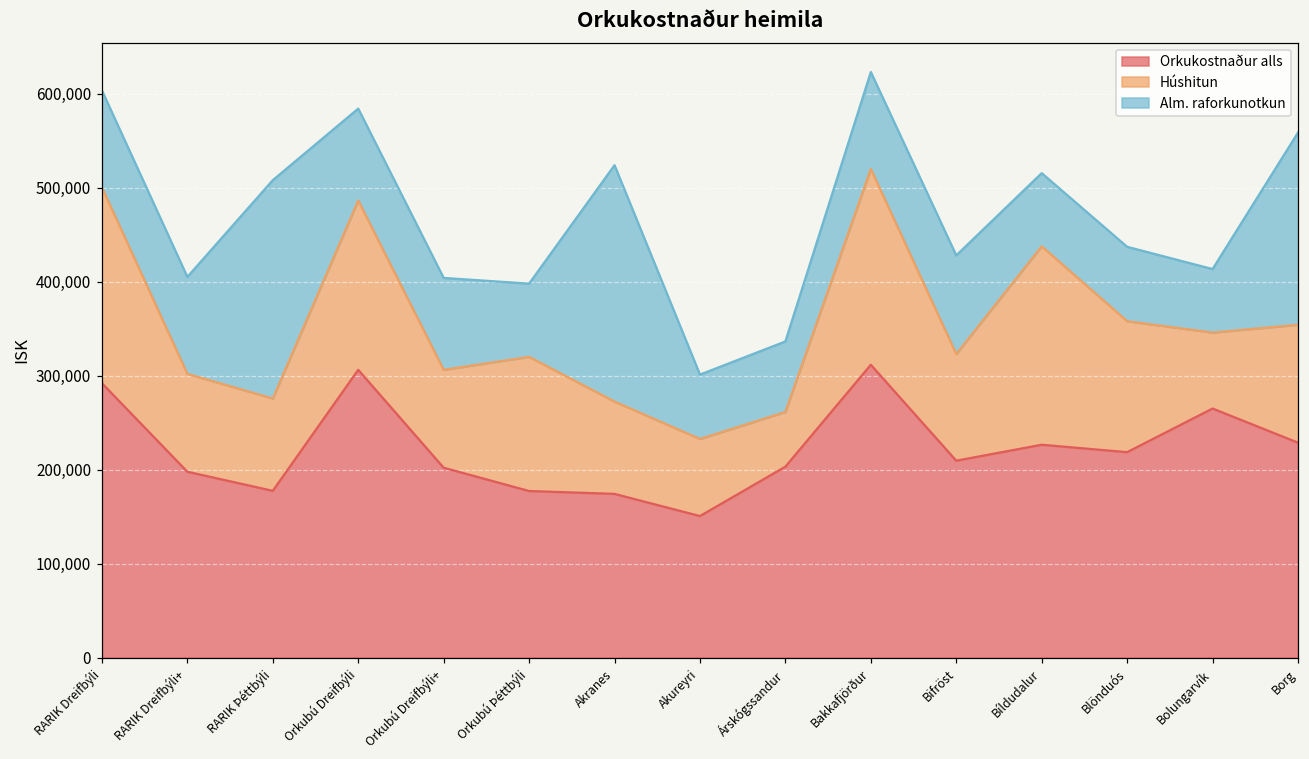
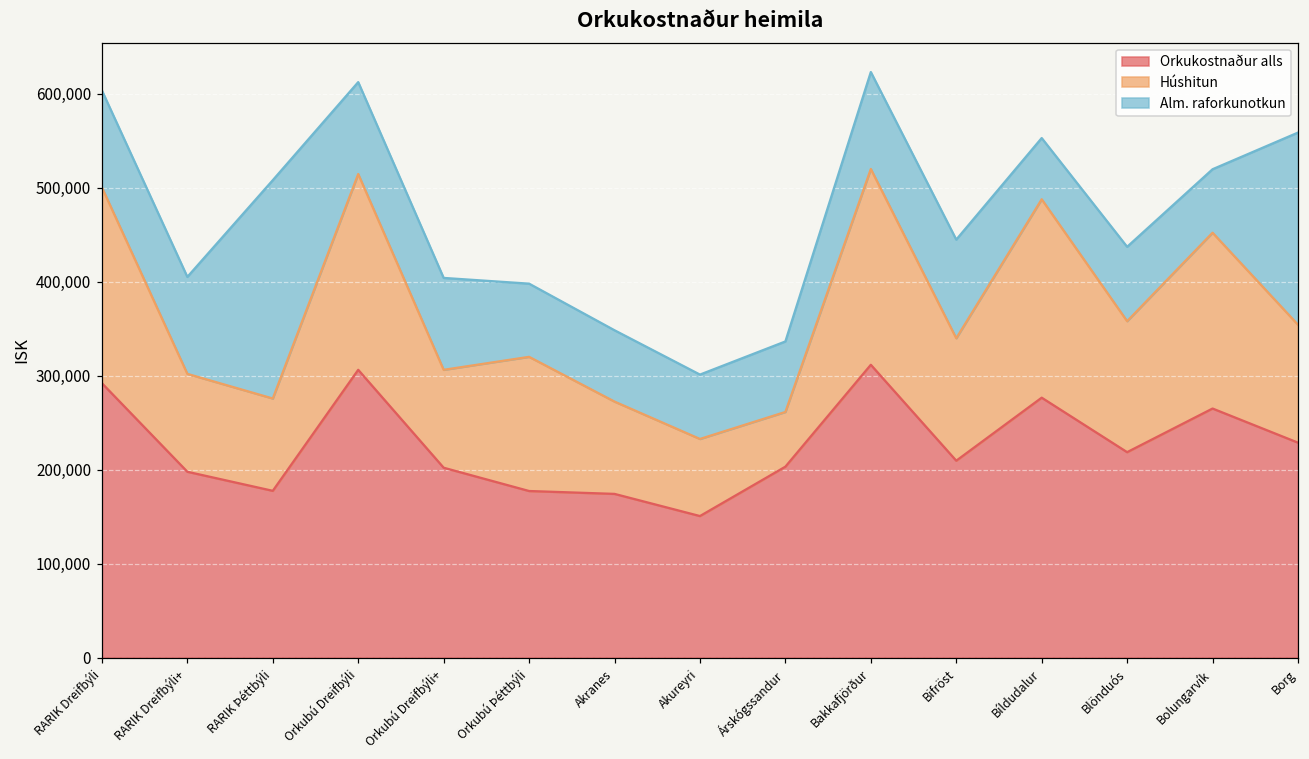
  {
    "Orkukostnaður alls": {
      "RARIK Dreifbýli": "290,000",
      "RARIK Dreifbýli+": "200,000",
      "RARIK Þéttbýli": "180,000",
      "Orkubú Dreifbýli": "310,000",
      "Orkubú Dreifbýli+": "200,000",
      "Orkubú Þéttbýli": "180,000",
      "Akranes": "170,000",
      "Akureyri": "150,000",
      "Árskógssandur": "200,000",
      "Bakkafjörður": "310,000",
      "Bifröst": "210,000",
-     "Bíldudalur": "230,000",
+     "Bíldudalur": "280,000",
      "Blönduós": "220,000",
      "Bolungarvík": "270,000",
      "Borg": "230,000"
    },
    "Húshitun": {
      "RARIK Dreifbýli": "210,000",
      "RARIK Dreifbýli+": "100,000",
      "RARIK Þéttbýli": "100,000",
-     "Orkubú Dreifbýli": "180,000",
+     "Orkubú Dreifbýli": "210,000",
      "Orkubú Dreifbýli+": "100,000",
      "Orkubú Þéttbýli": "140,000",
      "Akranes": "100,000",
      "Akureyri": "80,000",
      "Árskógssandur": "60,000",
      "Bakkafjörður": "210,000",
-     "Bifröst": "110,000",
+     "Bifröst": "130,000",
      "Bíldudalur": "210,000",
      "Blönduós": "140,000",
-     "Bolungarvík": "80,000",
+     "Bolungarvík": "190,000",
      "Borg": "130,000"
    },
    "Alm. raforkunotkun": {
      "RARIK Dreifbýli": "100,000",
      "RARIK Dreifbýli+": "100,000",
      "RARIK Þéttbýli": "230,000",
      "Orkubú Dreifbýli": "100,000",
      "Orkubú Dreifbýli+": "100,000",
      "Orkubú Þéttbýli": "80,000",
-     "Akranes": "250,000",
+     "Akranes": "80,000",
      "Akureyri": "70,000",
      "Árskógssandur": "80,000",
      "Bakkafjörður": "100,000",
      "Bifröst": "100,000",
-     "Bíldudalur": "80,000",
+     "Bíldudalur": "70,000",
      "Blönduós": "80,000",
      "Bolungarvík": "70,000",
      "Borg": "200,000"
    }
  }
